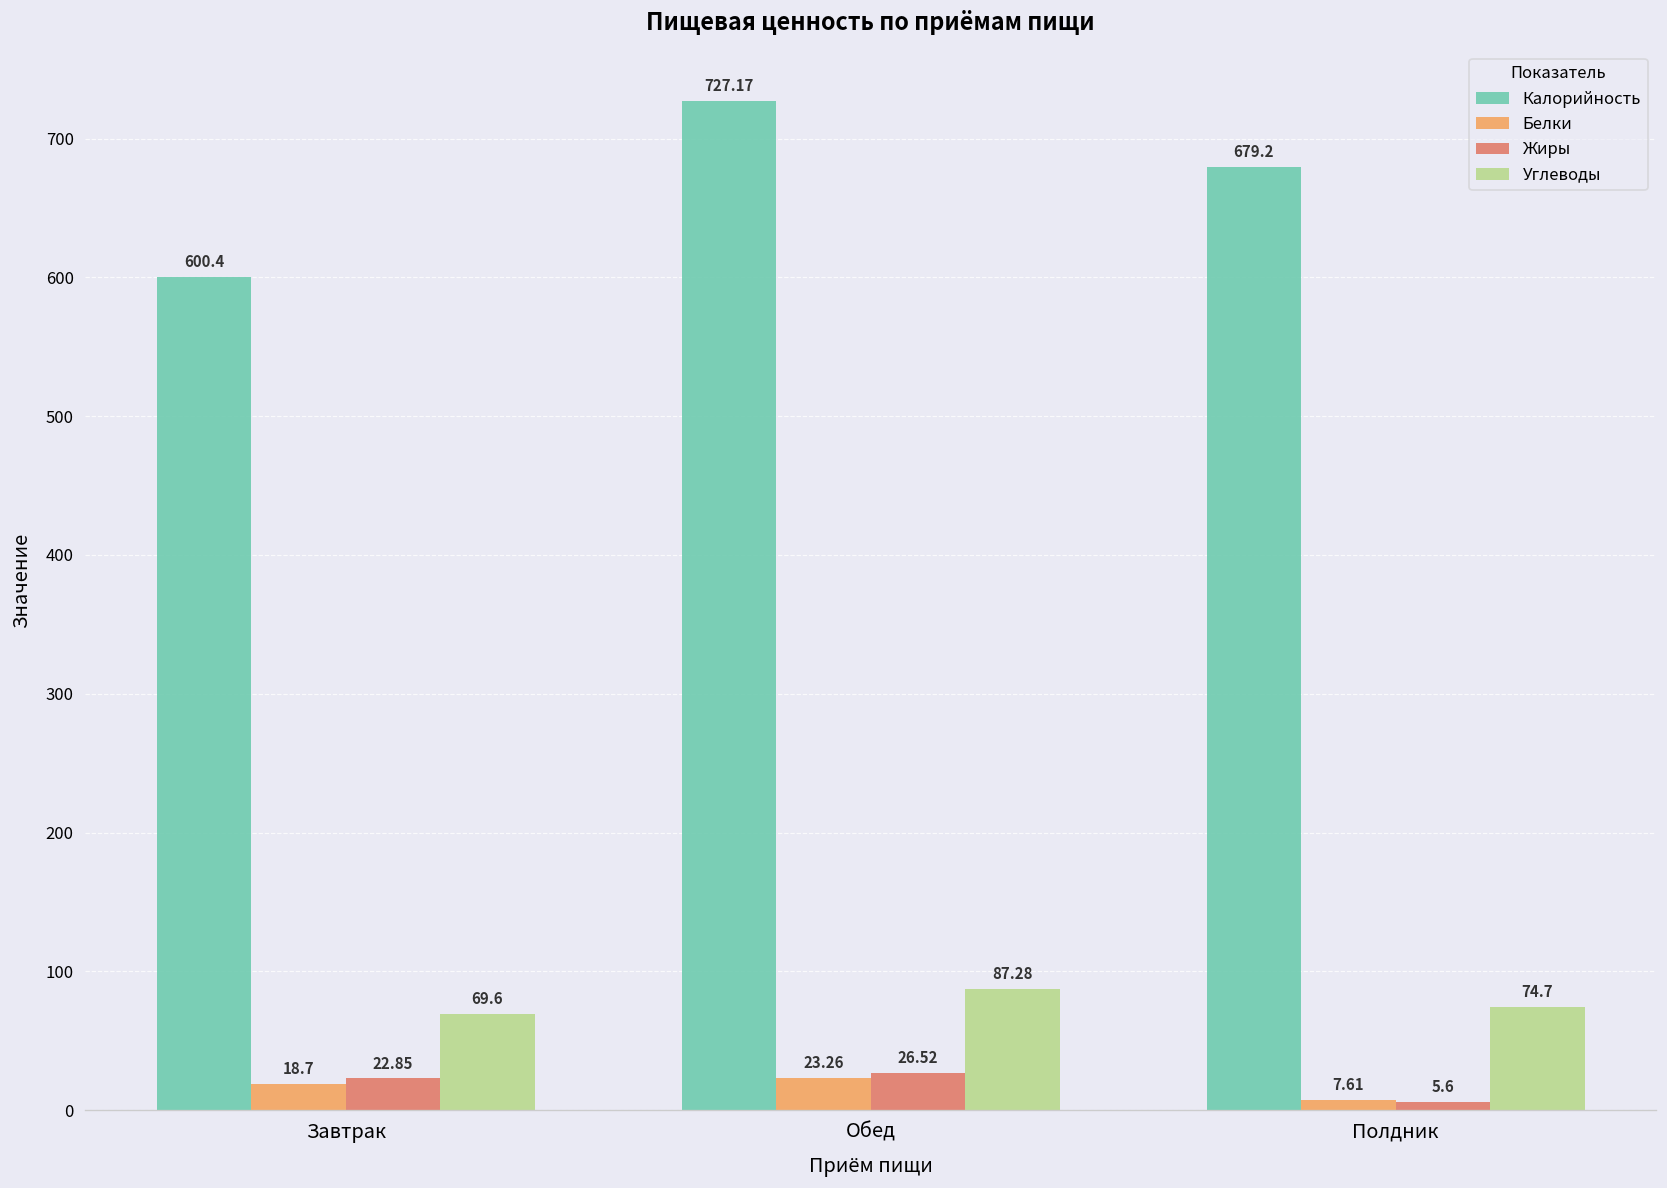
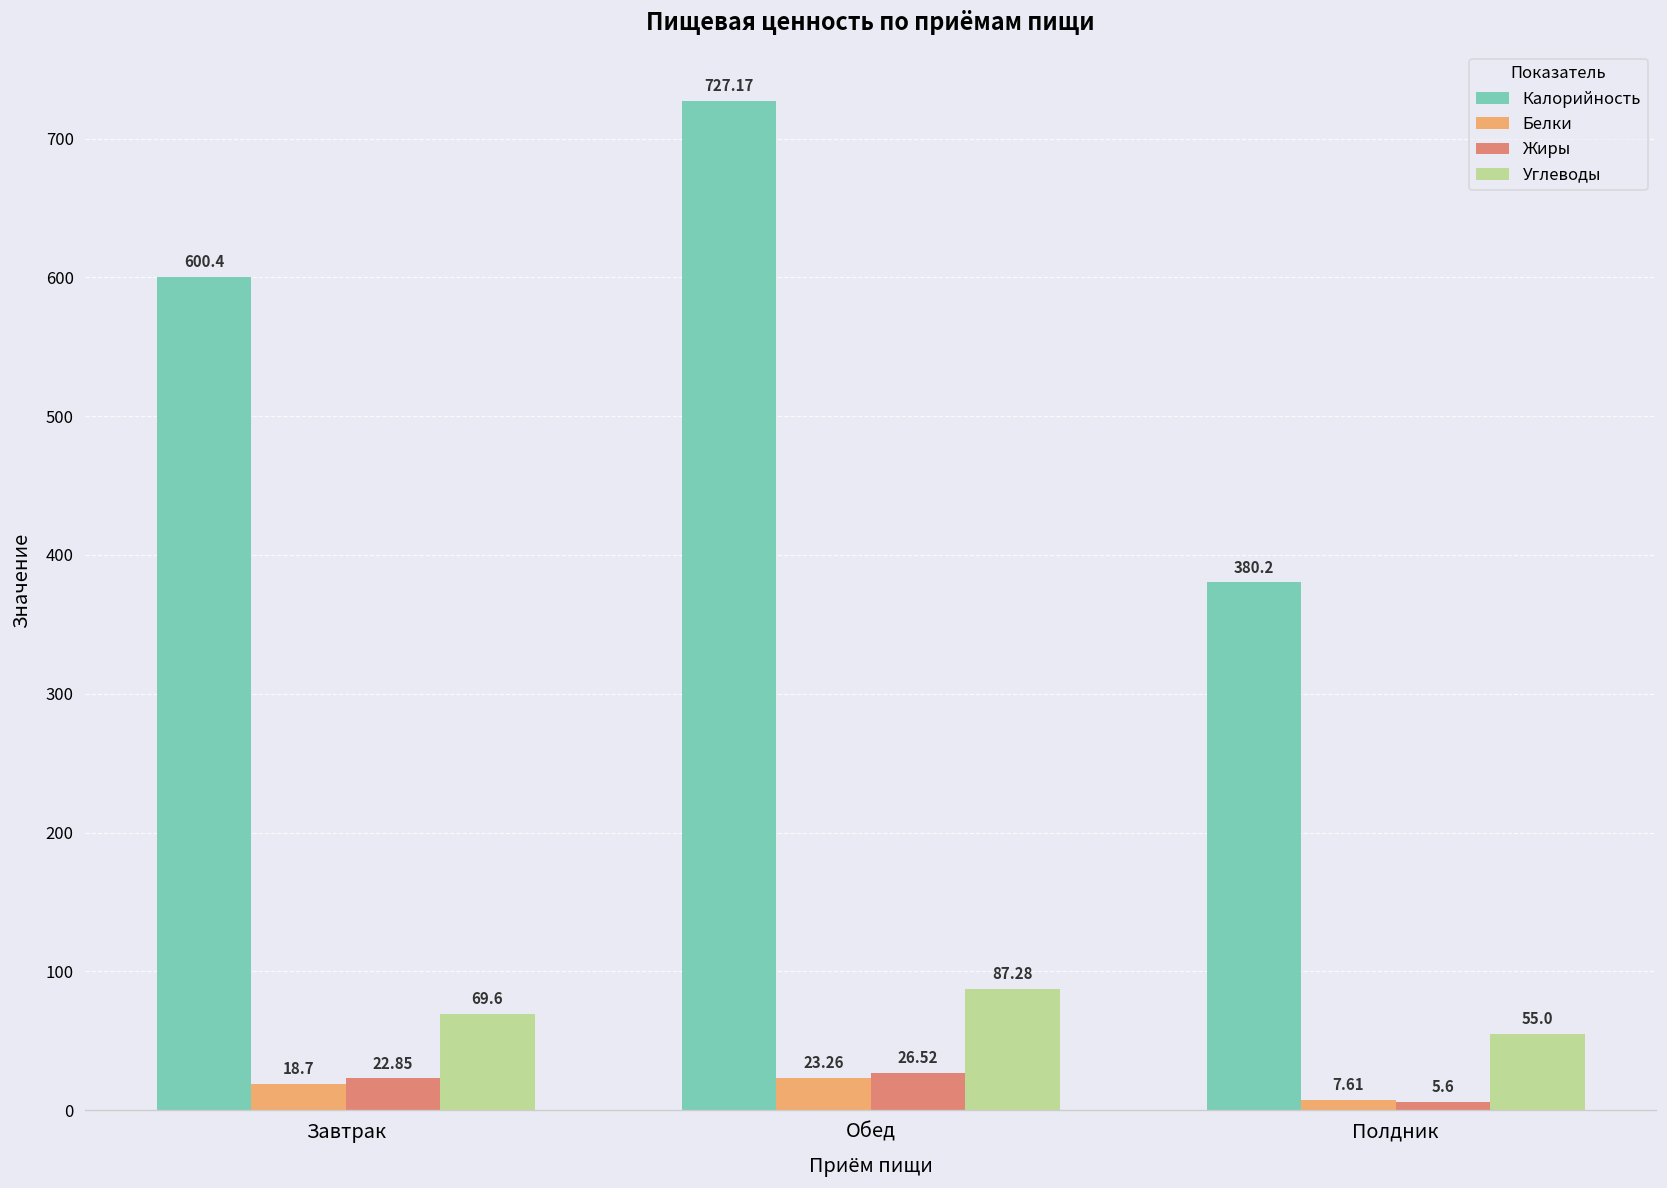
  {
    "Калорийность": {
      "Завтрак": 600.4,
      "Обед": 727.17,
-     "Полдник": 679.2
+     "Полдник": 380.2
    },
    "Углеводы": {
      "Завтрак": 69.6,
      "Обед": 87.28,
-     "Полдник": 74.7
+     "Полдник": 55.0
    }
  }
